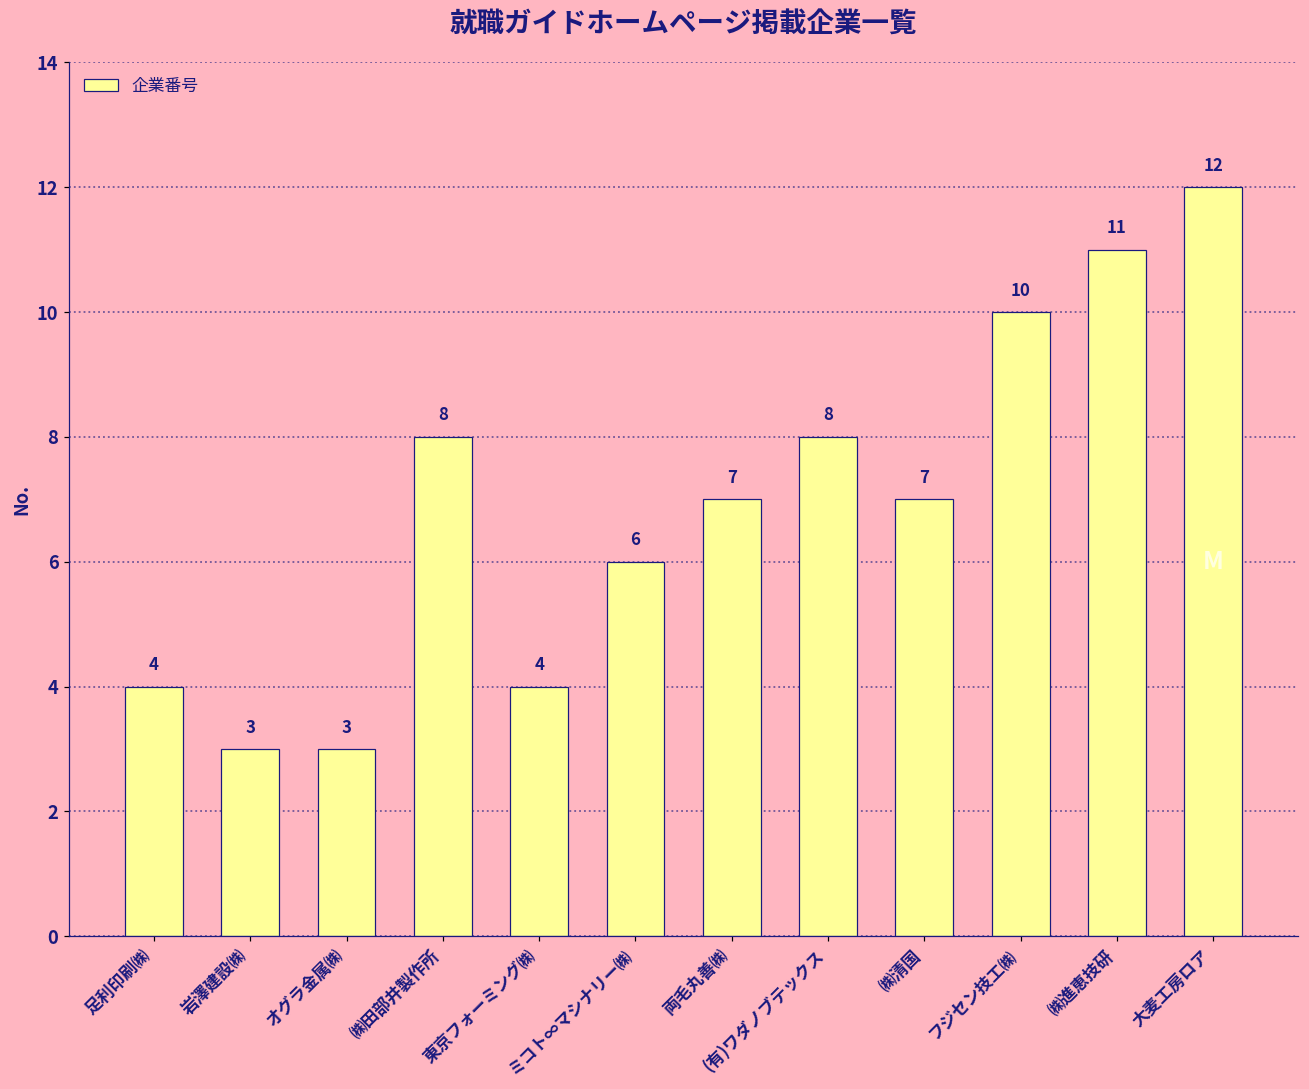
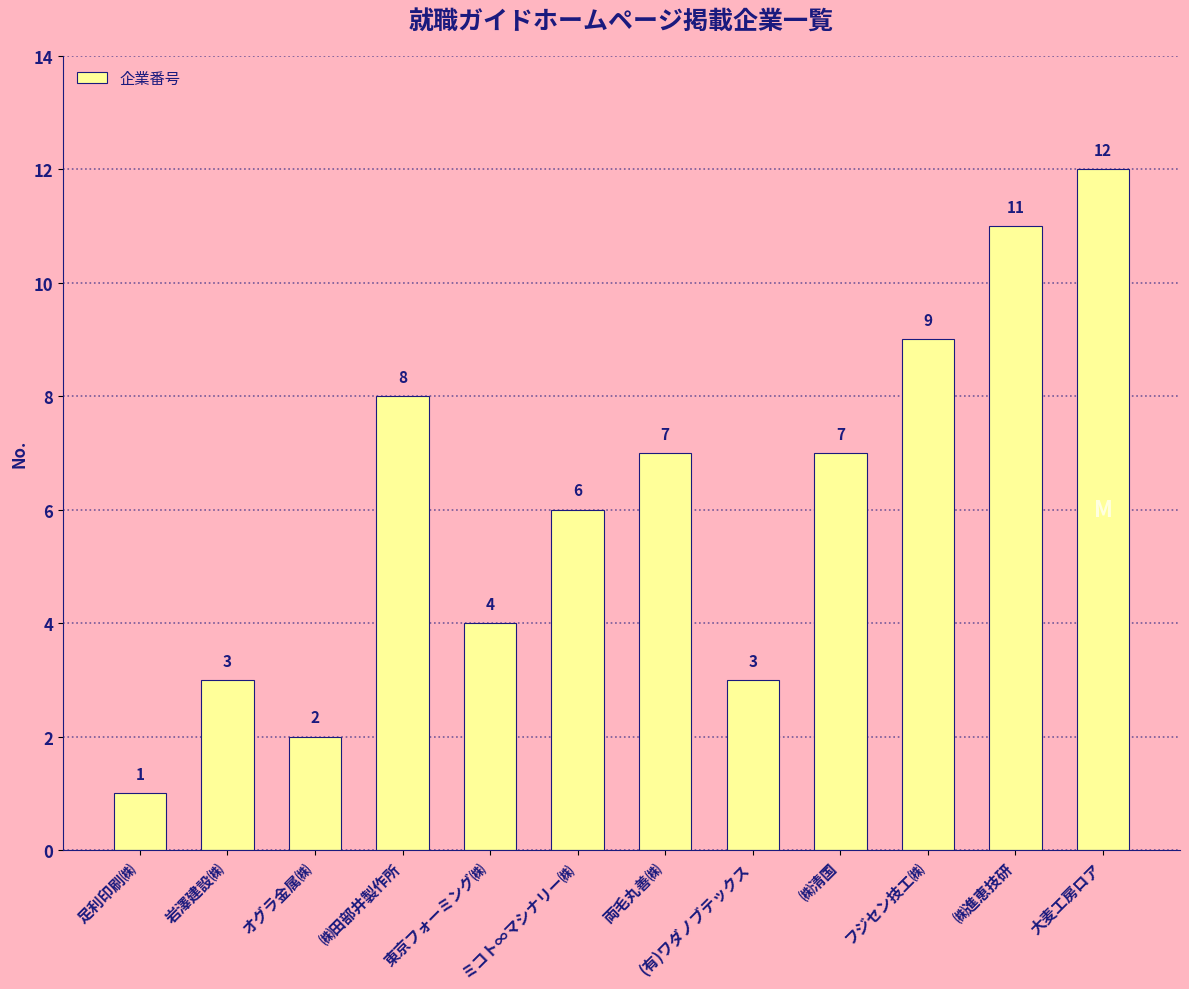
  {
-   "足利印刷㈱": 4,
+   "足利印刷㈱": 1,
    "岩澤建設㈱": 3,
-   "オグラ金属㈱": 3,
+   "オグラ金属㈱": 2,
    "㈱田部井製作所": 8,
    "東京フォーミング㈱": 4,
    "ミコト∞マシナリー㈱": 6,
    "両毛丸善㈱": 7,
-   "(有)ワダノブテックス": 8,
+   "(有)ワダノブテックス": 3,
    "㈱清国": 7,
-   "フジセン技工㈱": 10,
+   "フジセン技工㈱": 9,
    "㈱進恵技研": 11,
    "大麦工房ロア": 12
  }
